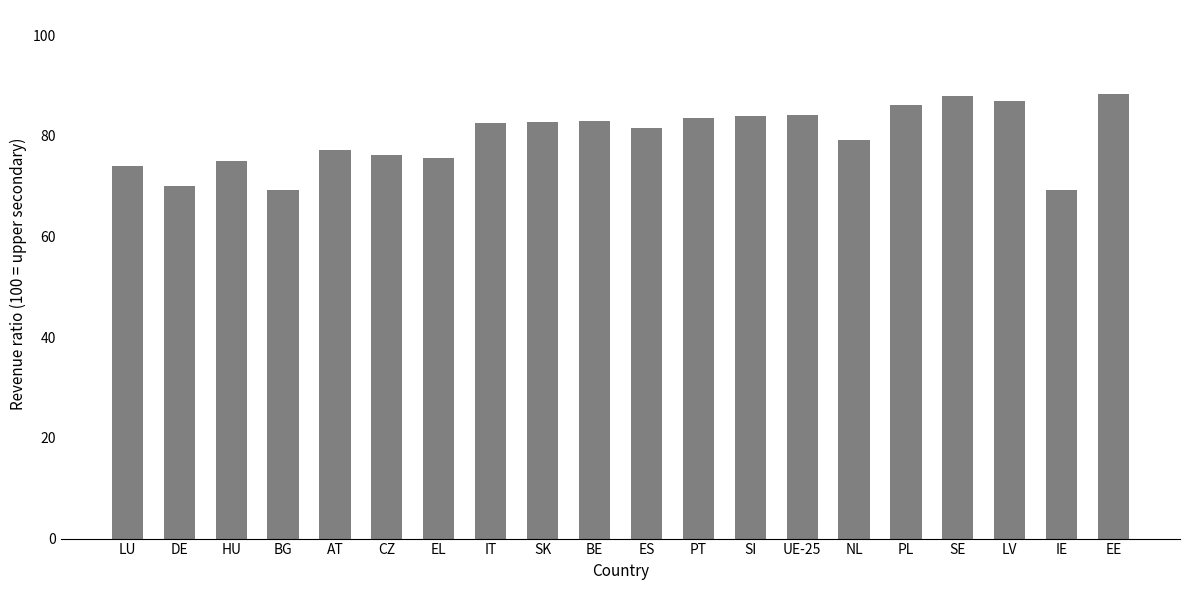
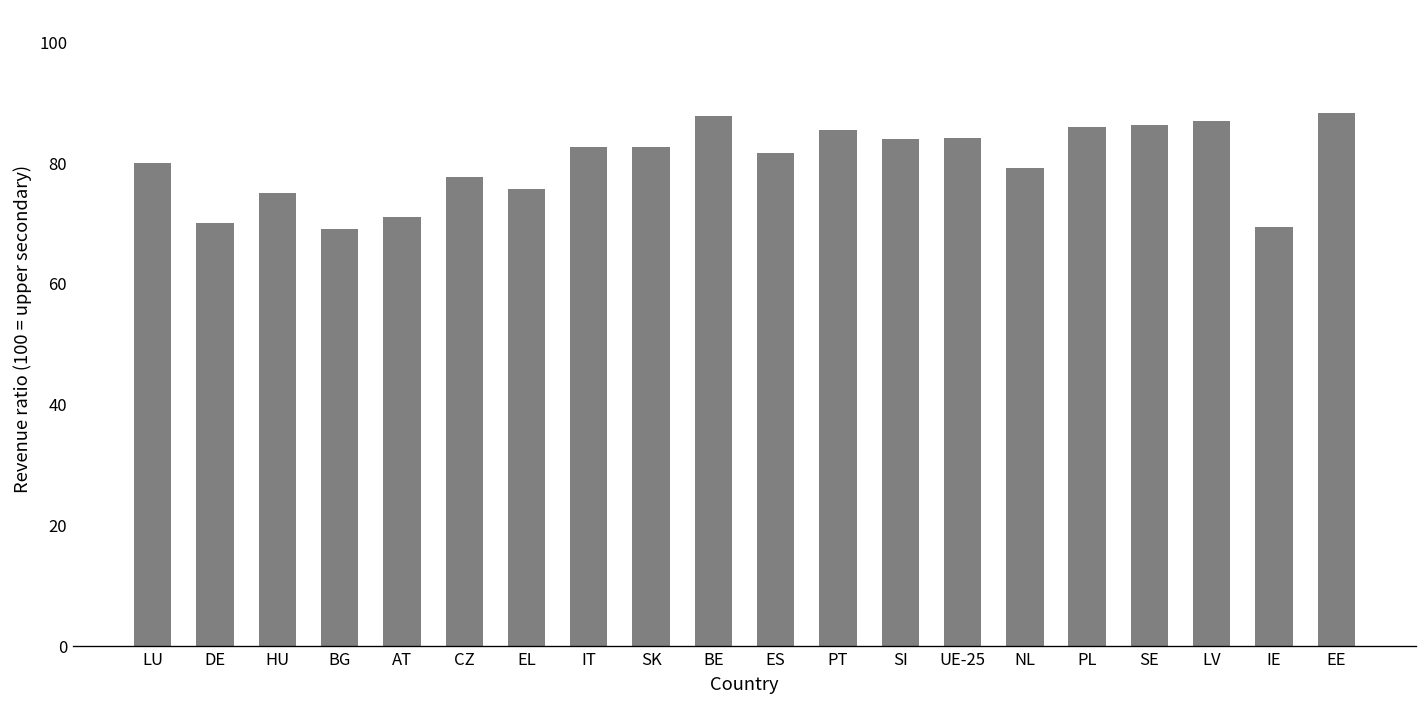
  {
-   "LU": 74,
+   "LU": 80,
    "DE": 70,
    "HU": 75,
    "BG": 69,
-   "AT": 77,
-   "CZ": 76,
+   "AT": 71,
+   "CZ": 78,
    "EL": 76,
    "IT": 83,
    "SK": 83,
-   "BE": 83,
+   "BE": 88,
    "ES": 82,
-   "PT": 84,
+   "PT": 85,
    "SI": 84,
    "UE-25": 84,
    "NL": 79,
    "PL": 86,
-   "SE": 88,
+   "SE": 86,
    "LV": 87,
    "IE": 69,
    "EE": 88
  }
